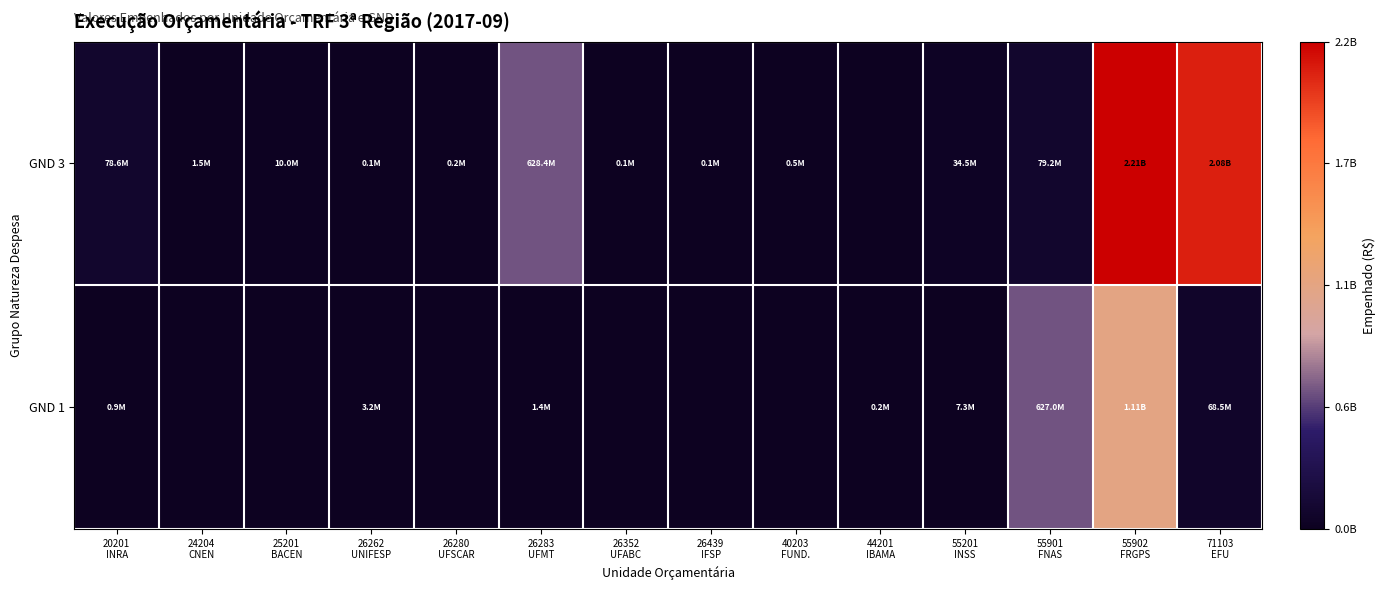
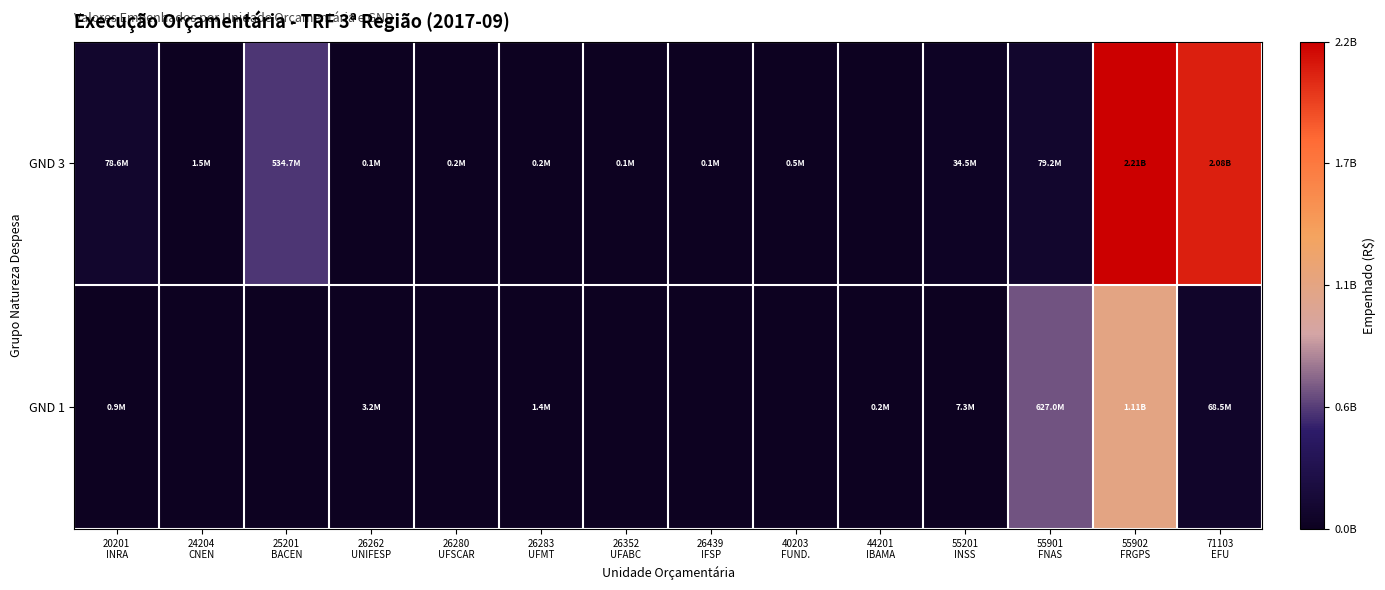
  {
    "GND 3": {
      "20201 INRA": "78.6M",
      "24204 CNEN": "1.5M",
-     "25201 BACEN": "10.0M",
+     "25201 BACEN": "534.7M",
      "26262 UNIFESP": "0.1M",
      "26280 UFSCAR": "0.2M",
-     "26283 UFMT": "628.4M",
+     "26283 UFMT": "0.2M",
      "26352 UFABC": "0.1M",
      "26439 IFSP": "0.1M",
      "40203 FUND.": "0.5M",
      "55201 INSS": "34.5M",
      "55901 FNAS": "79.2M",
      "55902 FRGPS": "2.21B",
      "71103 EFU": "2.08B"
    },
    "GND 1": {
      "20201 INRA": "0.9M",
      "26262 UNIFESP": "3.2M",
      "26283 UFMT": "1.4M",
      "44201 IBAMA": "0.2M",
      "55201 INSS": "7.3M",
      "55901 FNAS": "627.0M",
      "55902 FRGPS": "1.11B",
      "71103 EFU": "68.5M"
    }
  }
